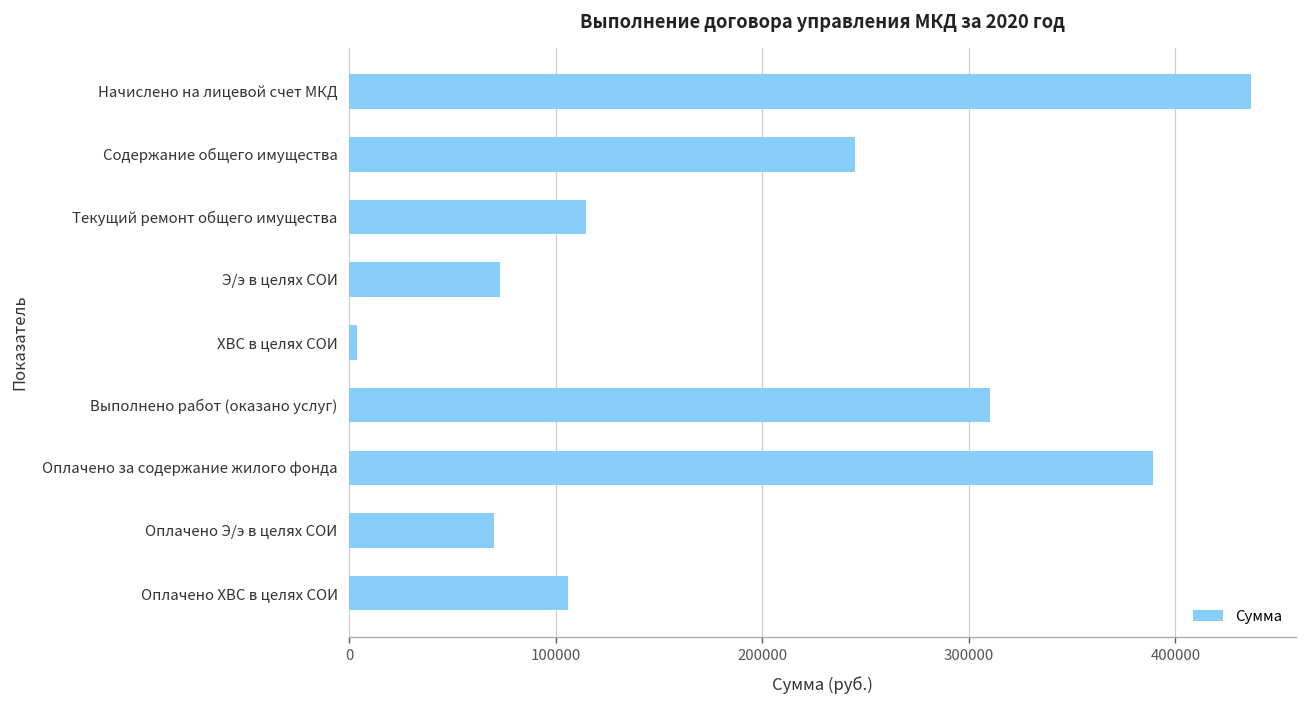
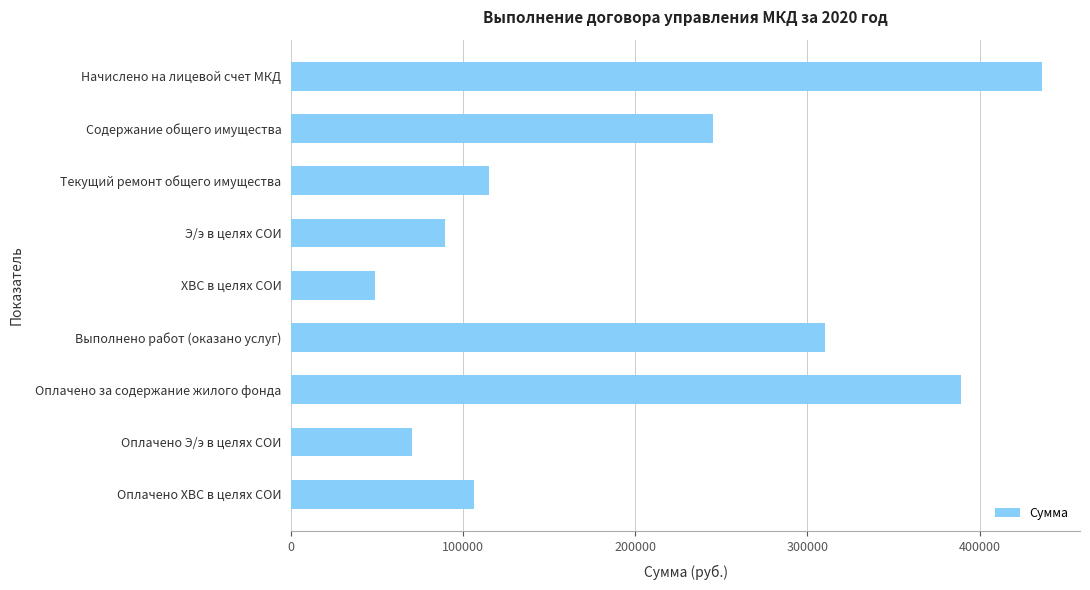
  {
    "Начислено на лицевой счет МКД": 437000,
    "Содержание общего имущества": 245000,
    "Текущий ремонт общего имущества": 115000,
-   "Э/э в целях СОИ": 73000,
-   "ХВС в целях СОИ": 4000,
+   "Э/э в целях СОИ": 89000,
+   "ХВС в целях СОИ": 48000,
    "Выполнено работ (оказано услуг)": 310000,
    "Оплачено за содержание жилого фонда": 389000,
    "Оплачено Э/э в целях СОИ": 70000,
    "Оплачено ХВС в целях СОИ": 106000
  }
